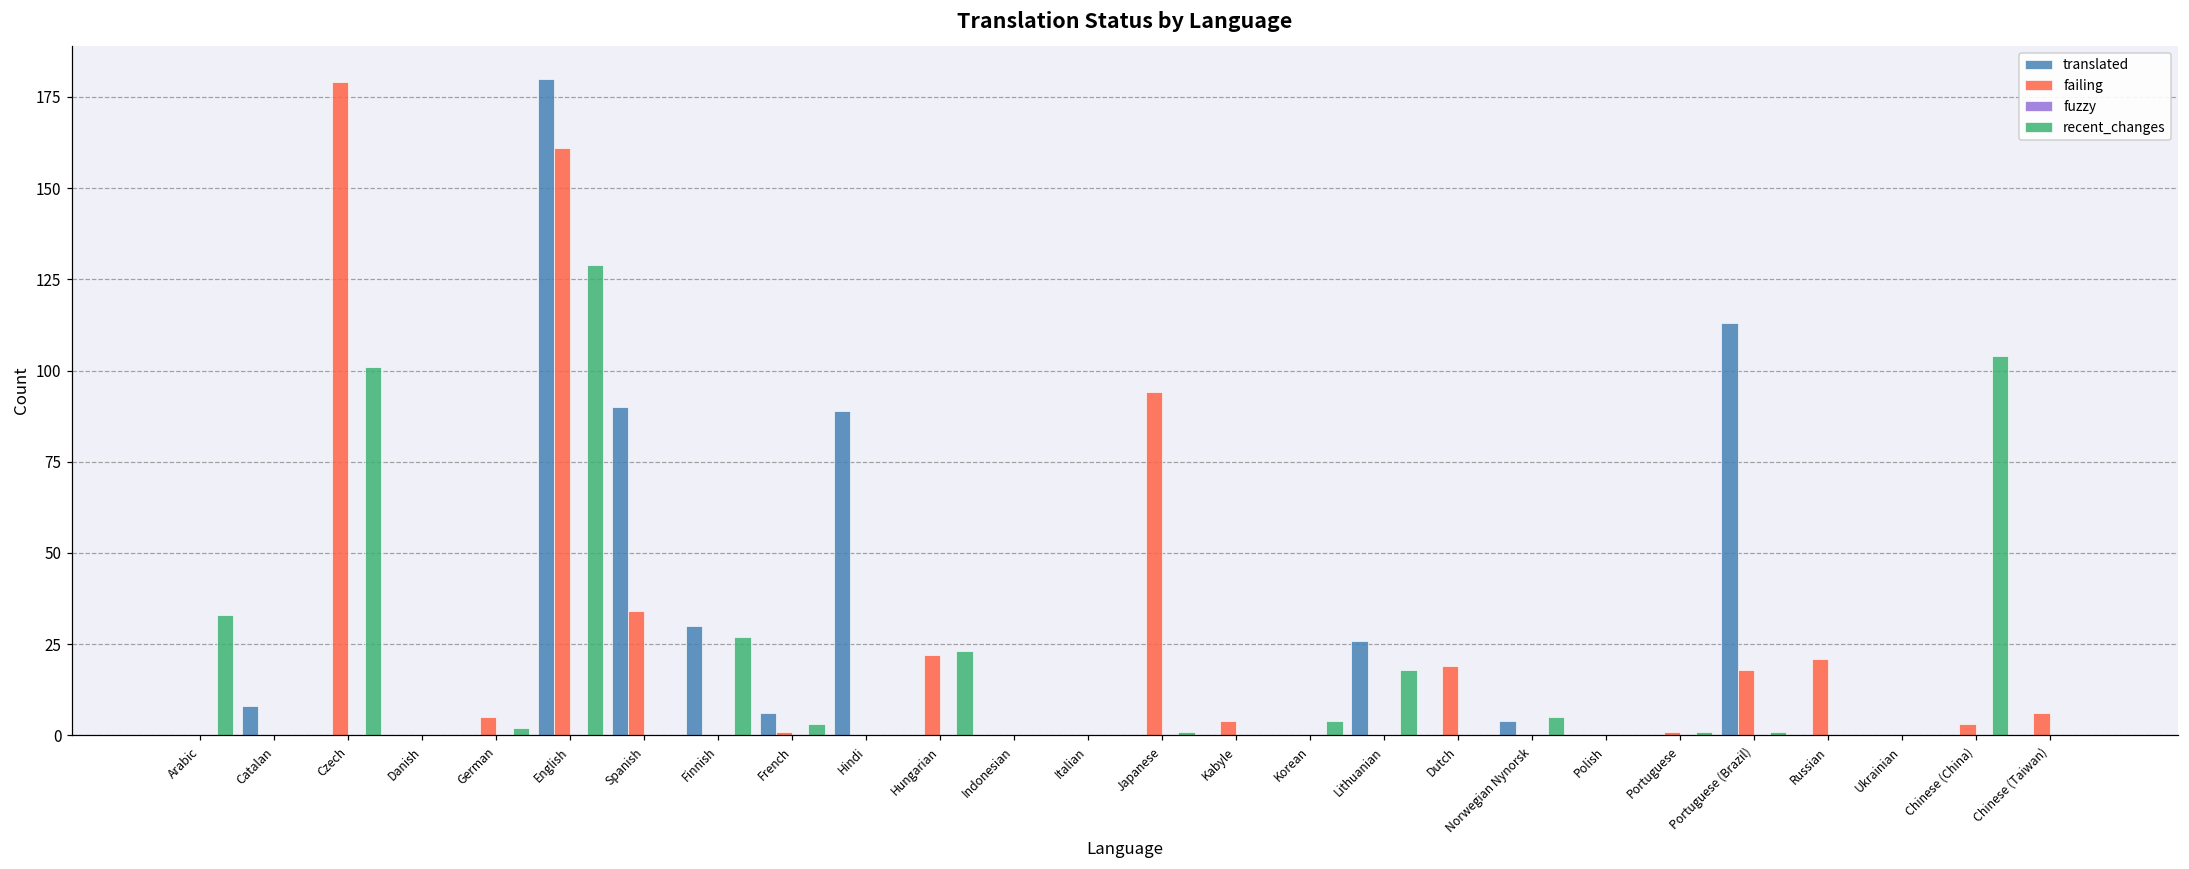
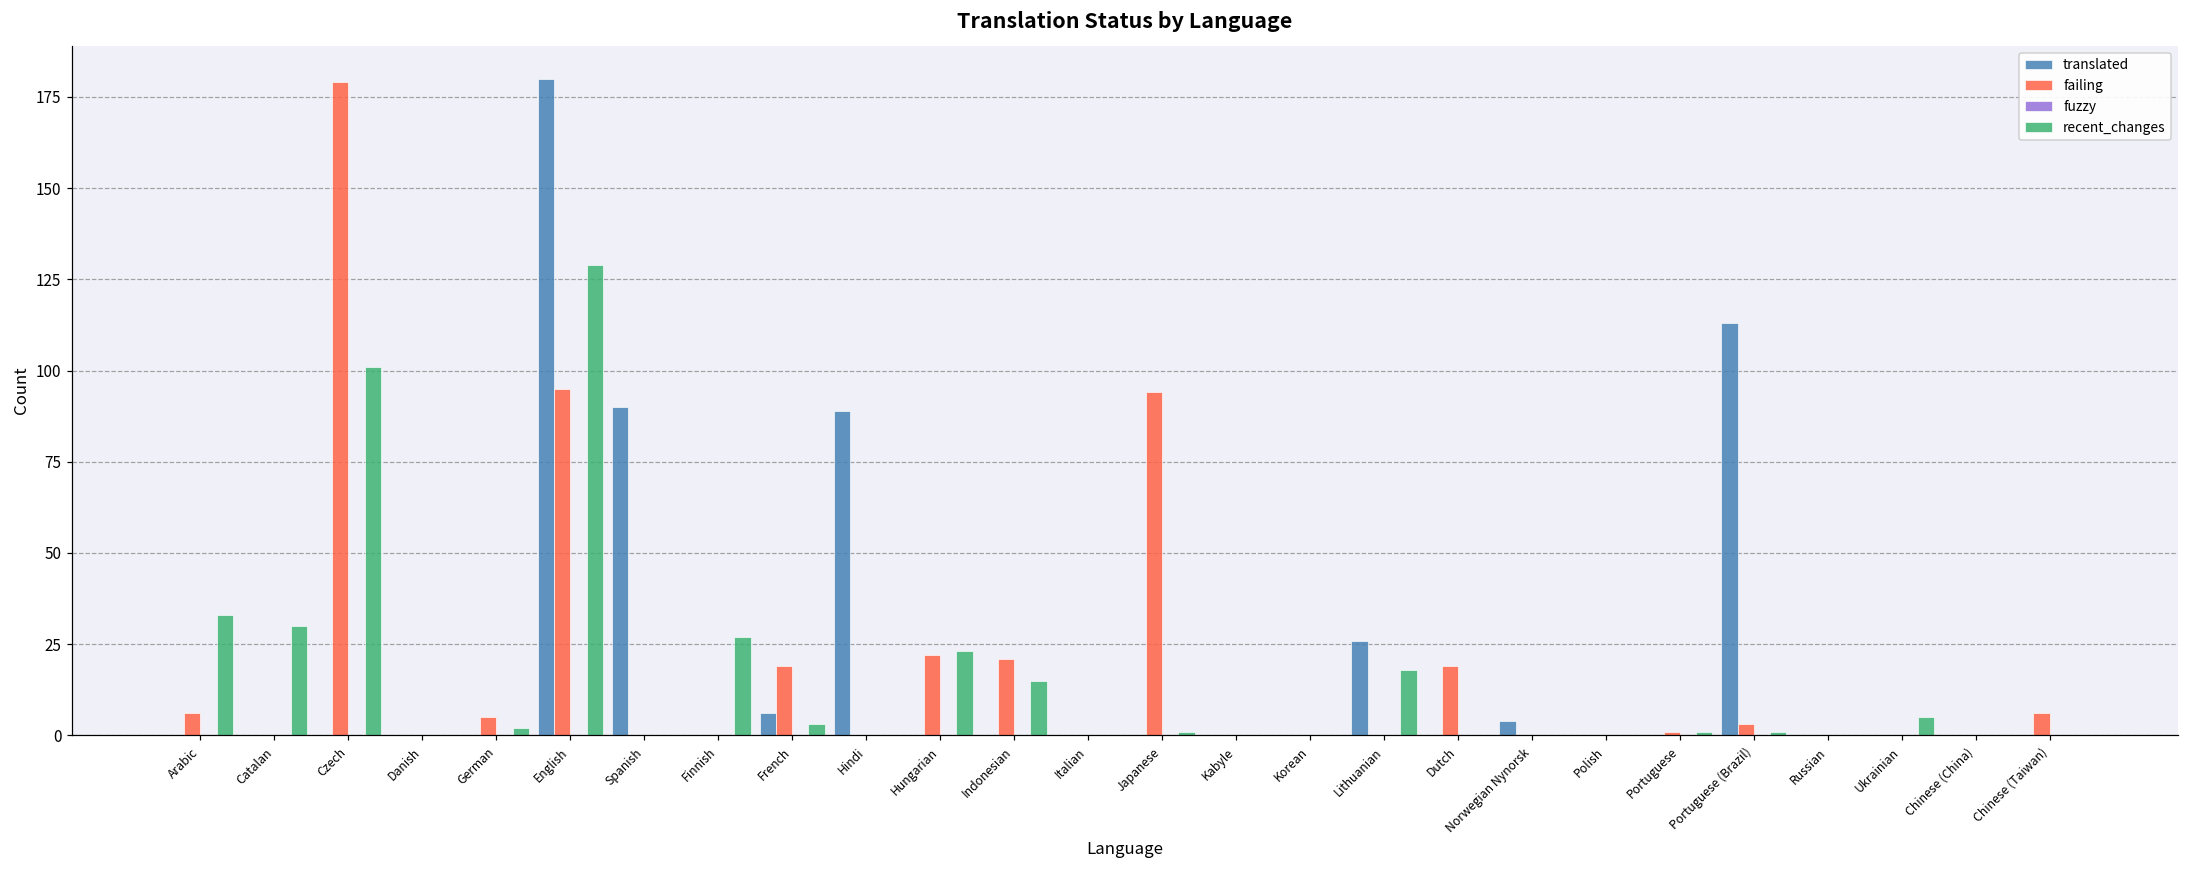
  {
    "translated": {
      "Arabic": 0,
-     "Catalan": 8,
+     "Catalan": 0,
      "Czech": 0,
      "Danish": 0,
      "German": 0,
      "English": 180,
      "Spanish": 90,
-     "Finnish": 30,
+     "Finnish": 0,
      "French": 6,
      "Hindi": 89,
      "Hungarian": 0,
      "Indonesian": 0,
      "Italian": 0,
      "Japanese": 0,
      "Kabyle": 0,
      "Korean": 0,
      "Lithuanian": 26,
      "Dutch": 0,
      "Norwegian Nynorsk": 4,
      "Polish": 0,
      "Portuguese": 0,
      "Portuguese (Brazil)": 113,
      "Russian": 0,
      "Ukrainian": 0,
      "Chinese (China)": 0,
      "Chinese (Taiwan)": 0
    },
    "failing": {
-     "Arabic": 0,
+     "Arabic": 6,
      "Catalan": 0,
      "Czech": 179,
      "Danish": 0,
      "German": 5,
-     "English": 161,
-     "Spanish": 34,
+     "English": 95,
+     "Spanish": 0,
      "Finnish": 0,
-     "French": 1,
+     "French": 19,
      "Hindi": 0,
      "Hungarian": 22,
-     "Indonesian": 0,
+     "Indonesian": 21,
      "Italian": 0,
      "Japanese": 94,
-     "Kabyle": 4,
+     "Kabyle": 0,
      "Korean": 0,
      "Lithuanian": 0,
      "Dutch": 19,
      "Norwegian Nynorsk": 0,
      "Polish": 0,
      "Portuguese": 1,
-     "Portuguese (Brazil)": 18,
-     "Russian": 21,
+     "Portuguese (Brazil)": 3,
+     "Russian": 0,
      "Ukrainian": 0,
-     "Chinese (China)": 3,
+     "Chinese (China)": 0,
      "Chinese (Taiwan)": 6
    },
    "fuzzy": {
      "Arabic": 0,
      "Catalan": 0,
      "Czech": 0,
      "Danish": 0,
      "German": 0,
      "English": 0,
      "Spanish": 0,
      "Finnish": 0,
      "French": 0,
      "Hindi": 0,
      "Hungarian": 0,
      "Indonesian": 0,
      "Italian": 0,
      "Japanese": 0,
      "Kabyle": 0,
      "Korean": 0,
      "Lithuanian": 0,
      "Dutch": 0,
      "Norwegian Nynorsk": 0,
      "Polish": 0,
      "Portuguese": 0,
      "Portuguese (Brazil)": 0,
      "Russian": 0,
      "Ukrainian": 0,
      "Chinese (China)": 0,
      "Chinese (Taiwan)": 0
    },
    "recent_changes": {
      "Arabic": 33,
-     "Catalan": 0,
+     "Catalan": 30,
      "Czech": 101,
      "Danish": 0,
      "German": 2,
      "English": 129,
      "Spanish": 0,
      "Finnish": 27,
      "French": 3,
      "Hindi": 0,
      "Hungarian": 23,
-     "Indonesian": 0,
+     "Indonesian": 15,
      "Italian": 0,
      "Japanese": 1,
      "Kabyle": 0,
-     "Korean": 4,
+     "Korean": 0,
      "Lithuanian": 18,
      "Dutch": 0,
-     "Norwegian Nynorsk": 5,
+     "Norwegian Nynorsk": 0,
      "Polish": 0,
      "Portuguese": 1,
      "Portuguese (Brazil)": 1,
      "Russian": 0,
-     "Ukrainian": 0,
-     "Chinese (China)": 104,
+     "Ukrainian": 5,
+     "Chinese (China)": 0,
      "Chinese (Taiwan)": 0
    }
  }
